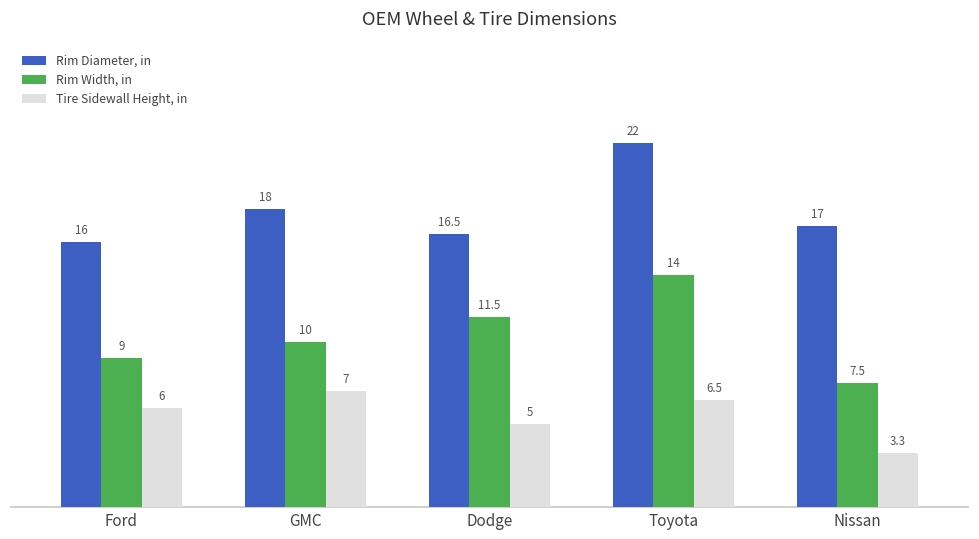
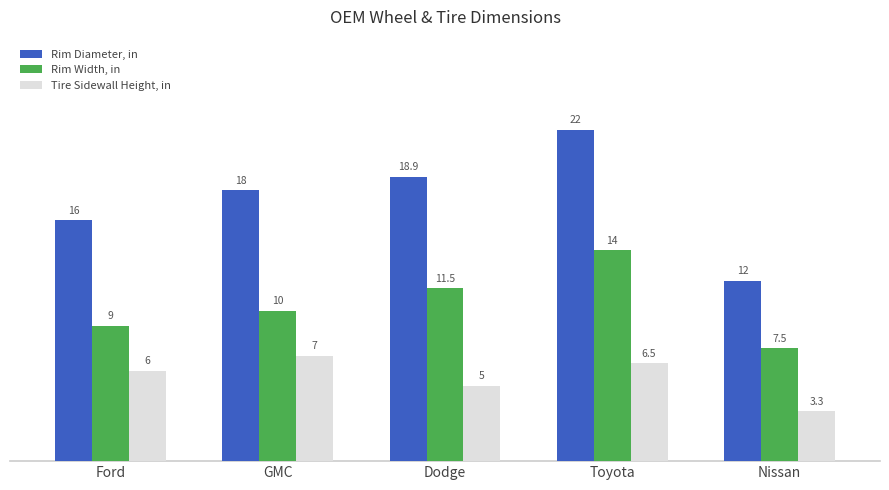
  {
    "Rim Diameter, in": {
      "Ford": 16,
      "GMC": 18,
-     "Dodge": 16.5,
+     "Dodge": 18.9,
      "Toyota": 22,
-     "Nissan": 17
+     "Nissan": 12
    },
    "Rim Width, in": {
      "Ford": 9,
      "GMC": 10,
      "Dodge": 11.5,
      "Toyota": 14,
      "Nissan": 7.5
    },
    "Tire Sidewall Height, in": {
      "Ford": 6,
      "GMC": 7,
      "Dodge": 5,
      "Toyota": 6.5,
      "Nissan": 3.3
    }
  }
